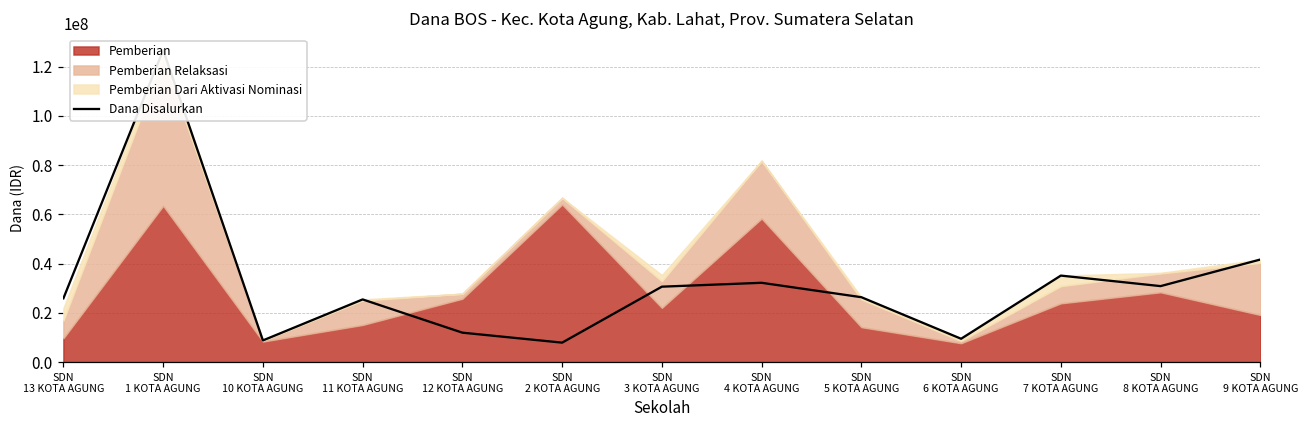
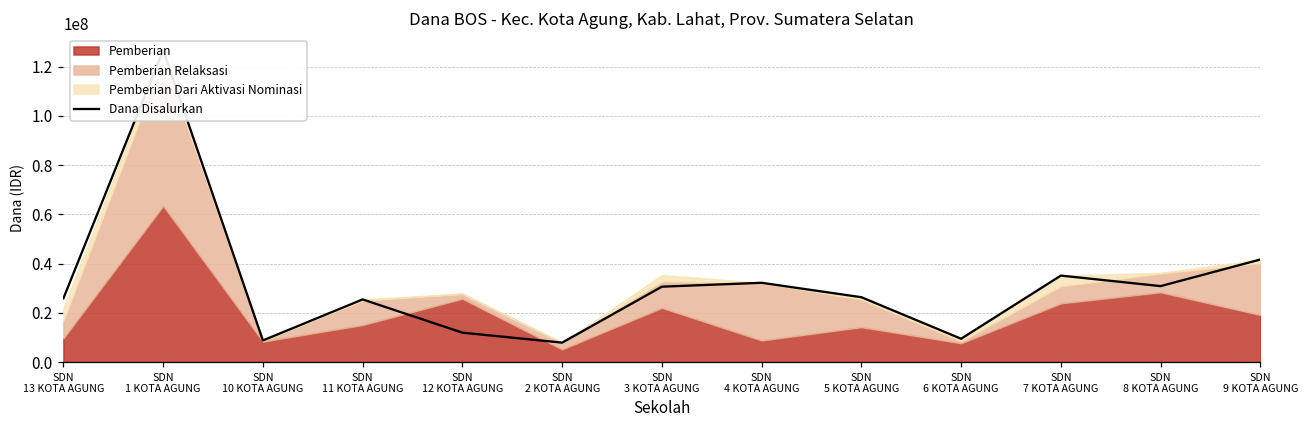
  {
    "Dana Disalurkan": {
      "SDN 13 KOTA AGUNG": 26000000,
      "SDN 12 KOTA AGUNG": 12000000,
      "SDN 3 KOTA AGUNG": 31000000,
      "SDN 8 KOTA AGUNG": 31000000
    },
    "Pemberian": {
      "SDN 13 KOTA AGUNG": 10000000,
      "SDN 1 KOTA AGUNG": 63000000,
      "SDN 11 KOTA AGUNG": 15000000,
      "SDN 12 KOTA AGUNG": 26000000,
-     "SDN 2 KOTA AGUNG": 64000000,
+     "SDN 2 KOTA AGUNG": 5000000,
      "SDN 3 KOTA AGUNG": 22000000,
-     "SDN 4 KOTA AGUNG": 58000000,
+     "SDN 4 KOTA AGUNG": 9000000,
      "SDN 5 KOTA AGUNG": 14000000,
      "SDN 7 KOTA AGUNG": 24000000,
      "SDN 8 KOTA AGUNG": 28000000,
      "SDN 9 KOTA AGUNG": 19000000
    }
  }
